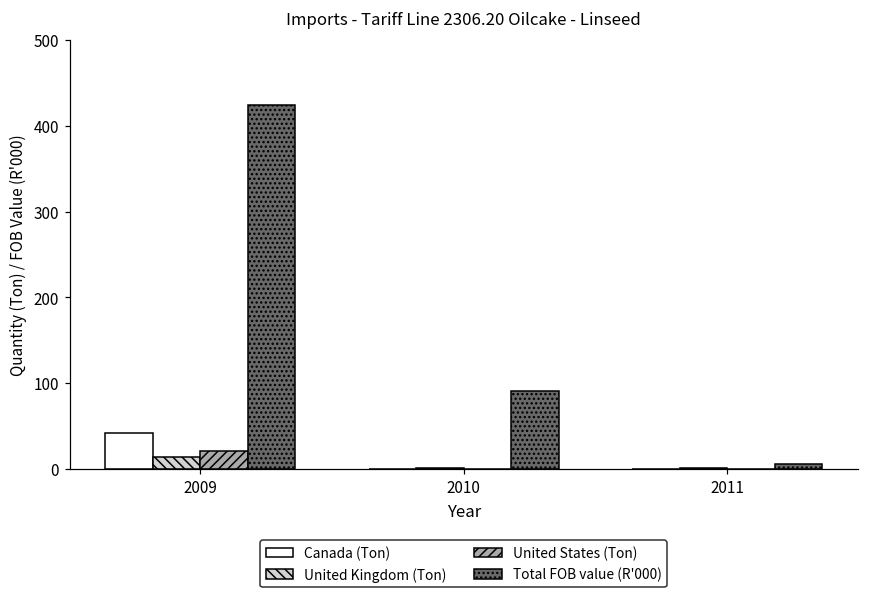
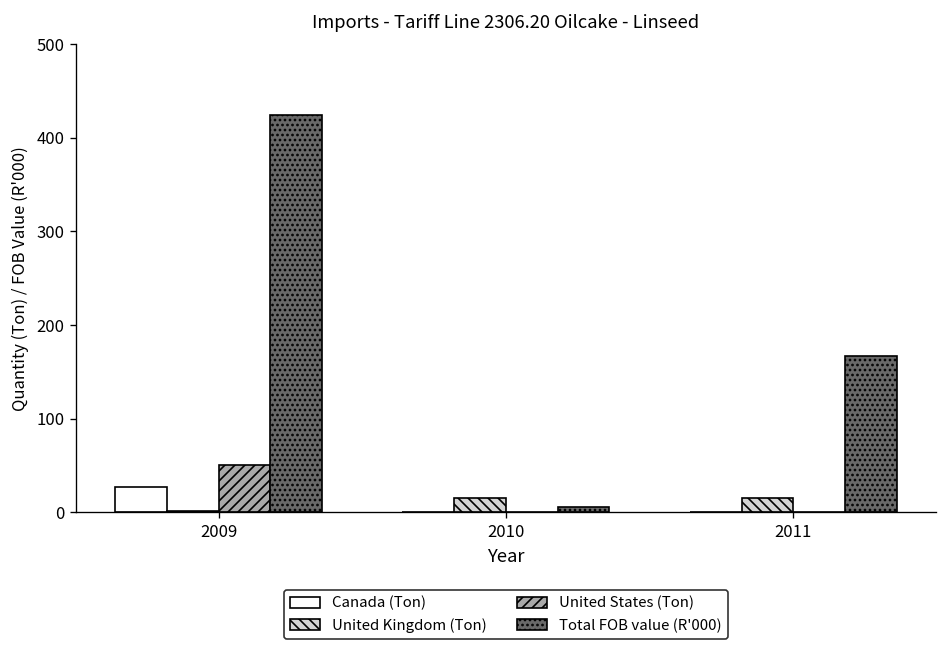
  {
    "Canada (Ton)": {
-     "2009": 40,
+     "2009": 30,
      "2010": 0,
      "2011": 0
    },
    "United Kingdom (Ton)": {
-     "2009": 10,
-     "2010": 0,
-     "2011": 0
+     "2009": 0,
+     "2010": 20,
+     "2011": 10
    },
    "United States (Ton)": {
-     "2009": 20,
+     "2009": 50,
      "2010": 0,
      "2011": 0
    },
    "Total FOB value (R'000)": {
      "2009": 420,
-     "2010": 90,
-     "2011": 10
+     "2010": 10,
+     "2011": 170
    }
  }
